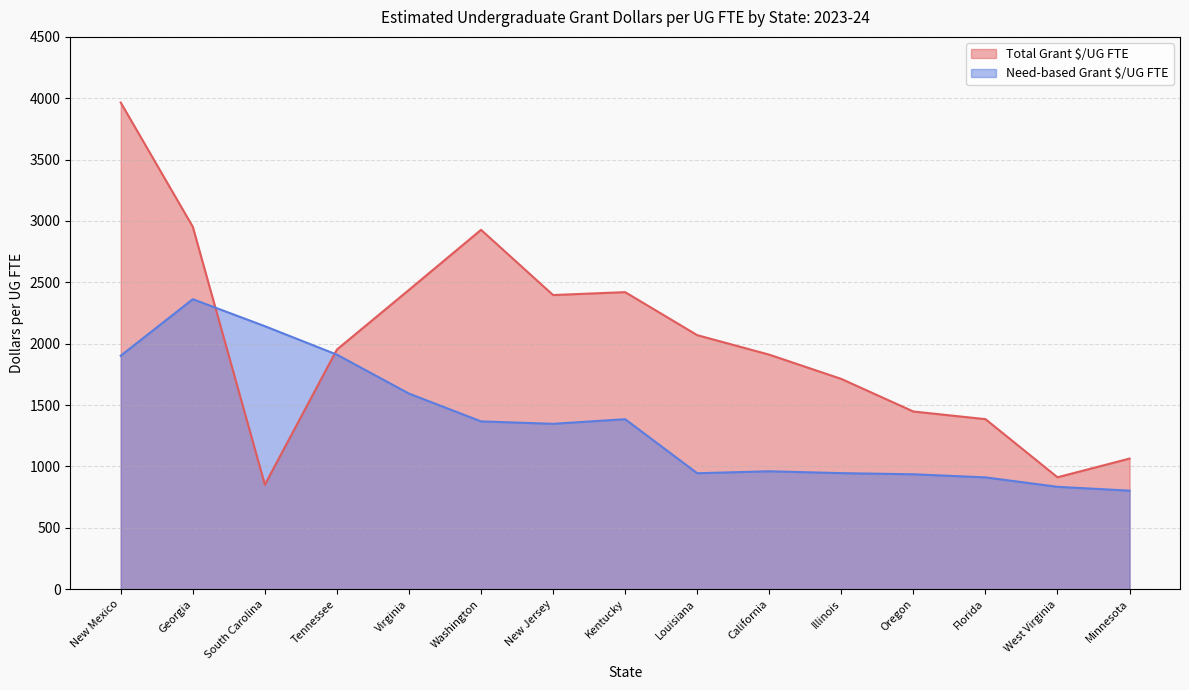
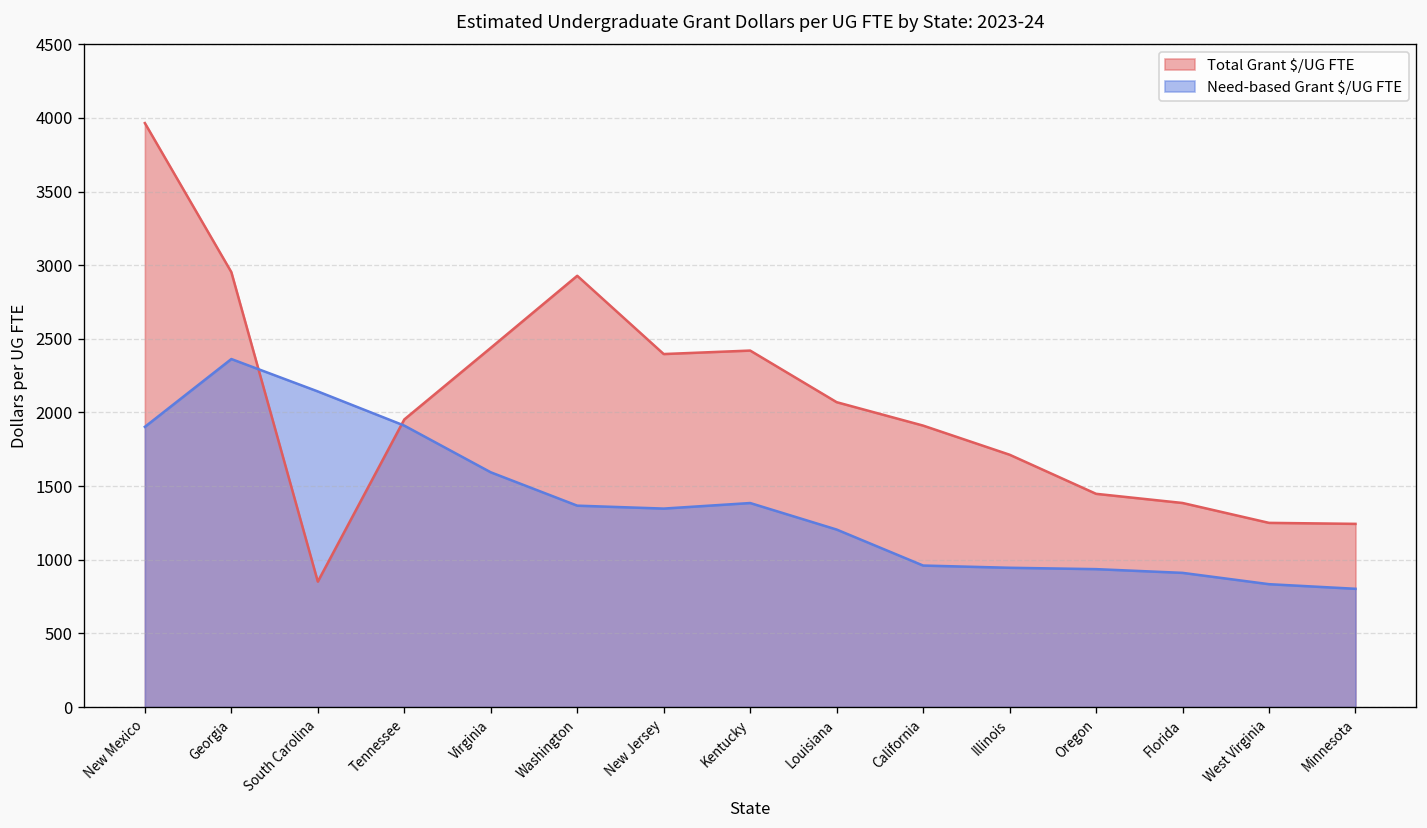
  {
    "Total Grant $/UG FTE": {
      "New Mexico": 3960,
      "Georgia": 2950,
      "South Carolina": 850,
      "Tennessee": 1950,
      "Virginia": 2440,
      "Washington": 2930,
      "New Jersey": 2400,
      "Kentucky": 2420,
      "Louisiana": 2070,
      "California": 1910,
      "Illinois": 1710,
      "Oregon": 1450,
      "Florida": 1390,
-     "West Virginia": 910,
-     "Minnesota": 1060
+     "West Virginia": 1250,
+     "Minnesota": 1240
    },
    "Need-based Grant $/UG FTE": {
      "New Mexico": 1900,
      "Georgia": 2360,
      "South Carolina": 2140,
      "Tennessee": 1910,
      "Virginia": 1590,
      "Washington": 1370,
      "New Jersey": 1350,
      "Kentucky": 1390,
-     "Louisiana": 940,
+     "Louisiana": 1210,
      "California": 960,
      "Illinois": 950,
      "Oregon": 940,
      "Florida": 910,
      "West Virginia": 830,
      "Minnesota": 800
    }
  }
